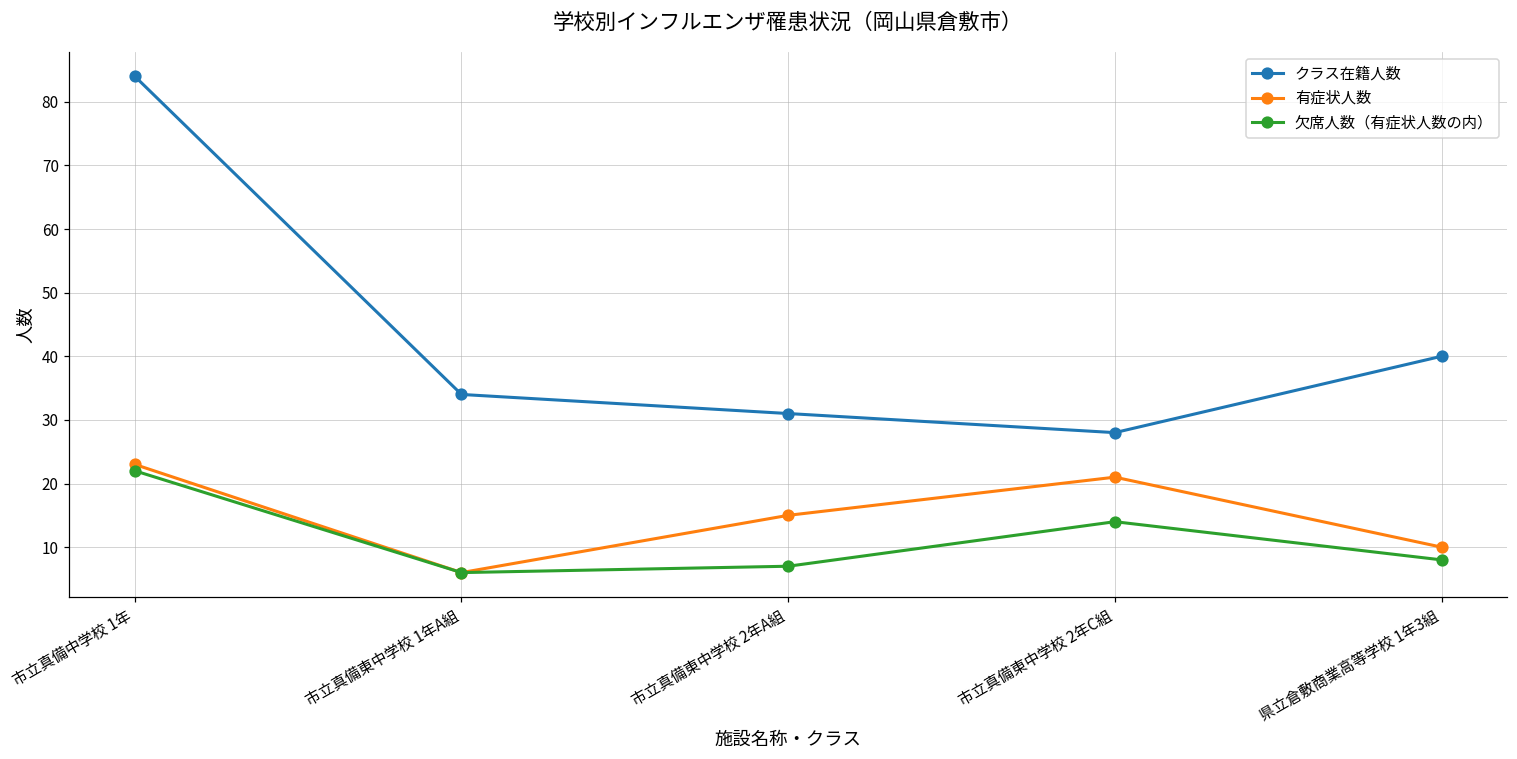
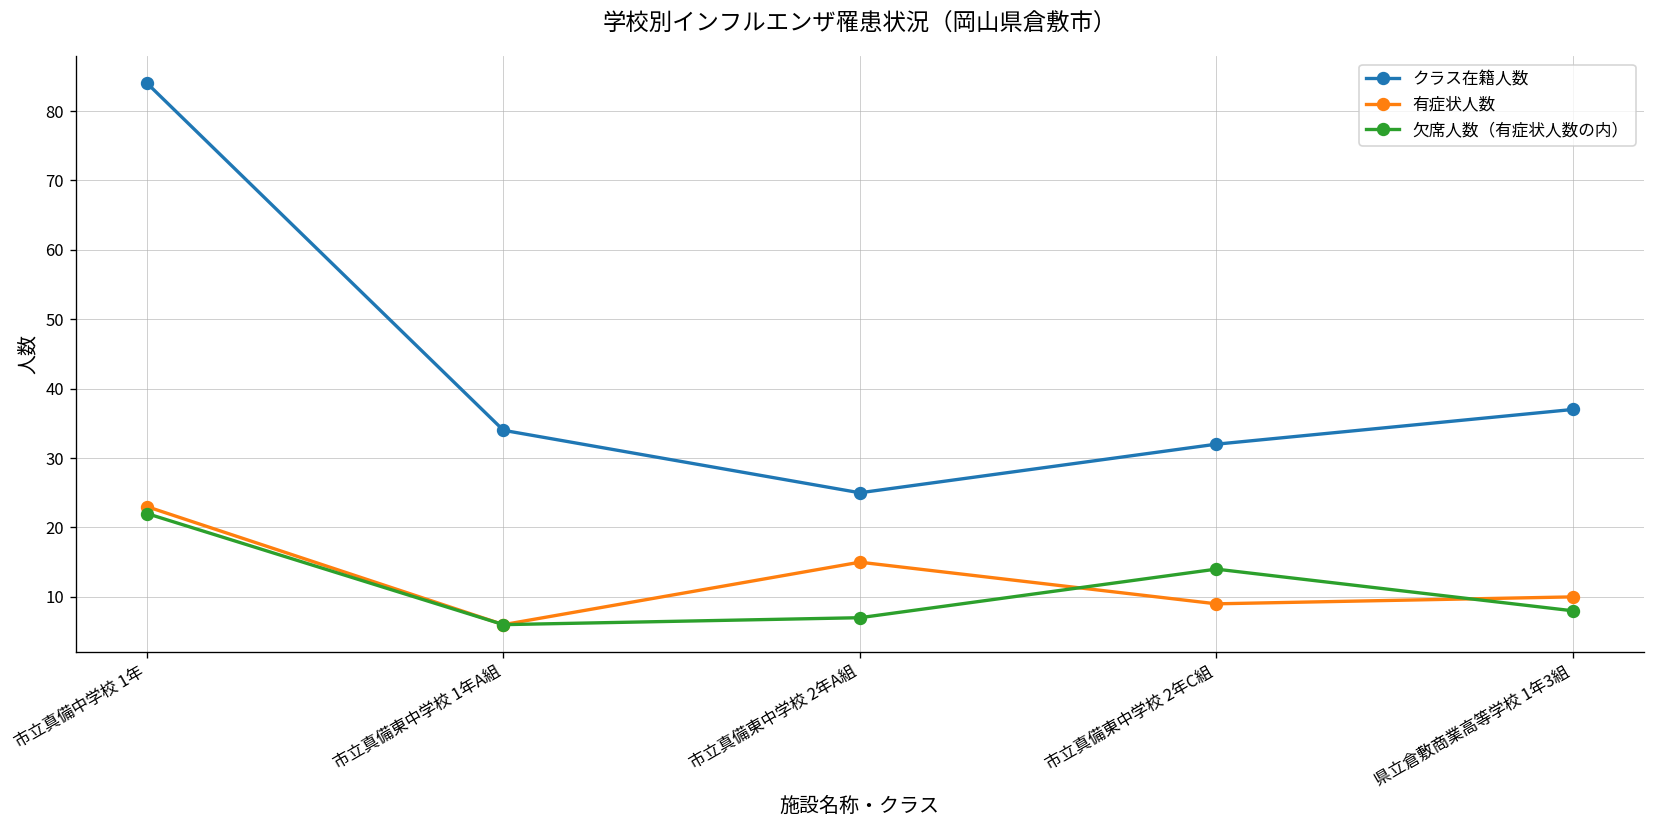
  {
    "クラス在籍人数": {
      "市立真備中学校 1年": 84,
      "市立真備東中学校 1年A組": 34,
-     "市立真備東中学校 2年A組": 31,
-     "市立真備東中学校 2年C組": 28,
-     "県立倉敷商業高等学校 1年3組": 40
+     "市立真備東中学校 2年A組": 25,
+     "市立真備東中学校 2年C組": 32,
+     "県立倉敷商業高等学校 1年3組": 37
    },
    "有症状人数": {
      "市立真備中学校 1年": 23,
      "市立真備東中学校 2年A組": 15,
-     "市立真備東中学校 2年C組": 21,
+     "市立真備東中学校 2年C組": 9,
      "県立倉敷商業高等学校 1年3組": 10
    },
    "欠席人数（有症状人数の内）": {
      "市立真備中学校 1年": 22,
      "市立真備東中学校 2年A組": 7,
      "市立真備東中学校 2年C組": 14,
      "県立倉敷商業高等学校 1年3組": 8
    }
  }
